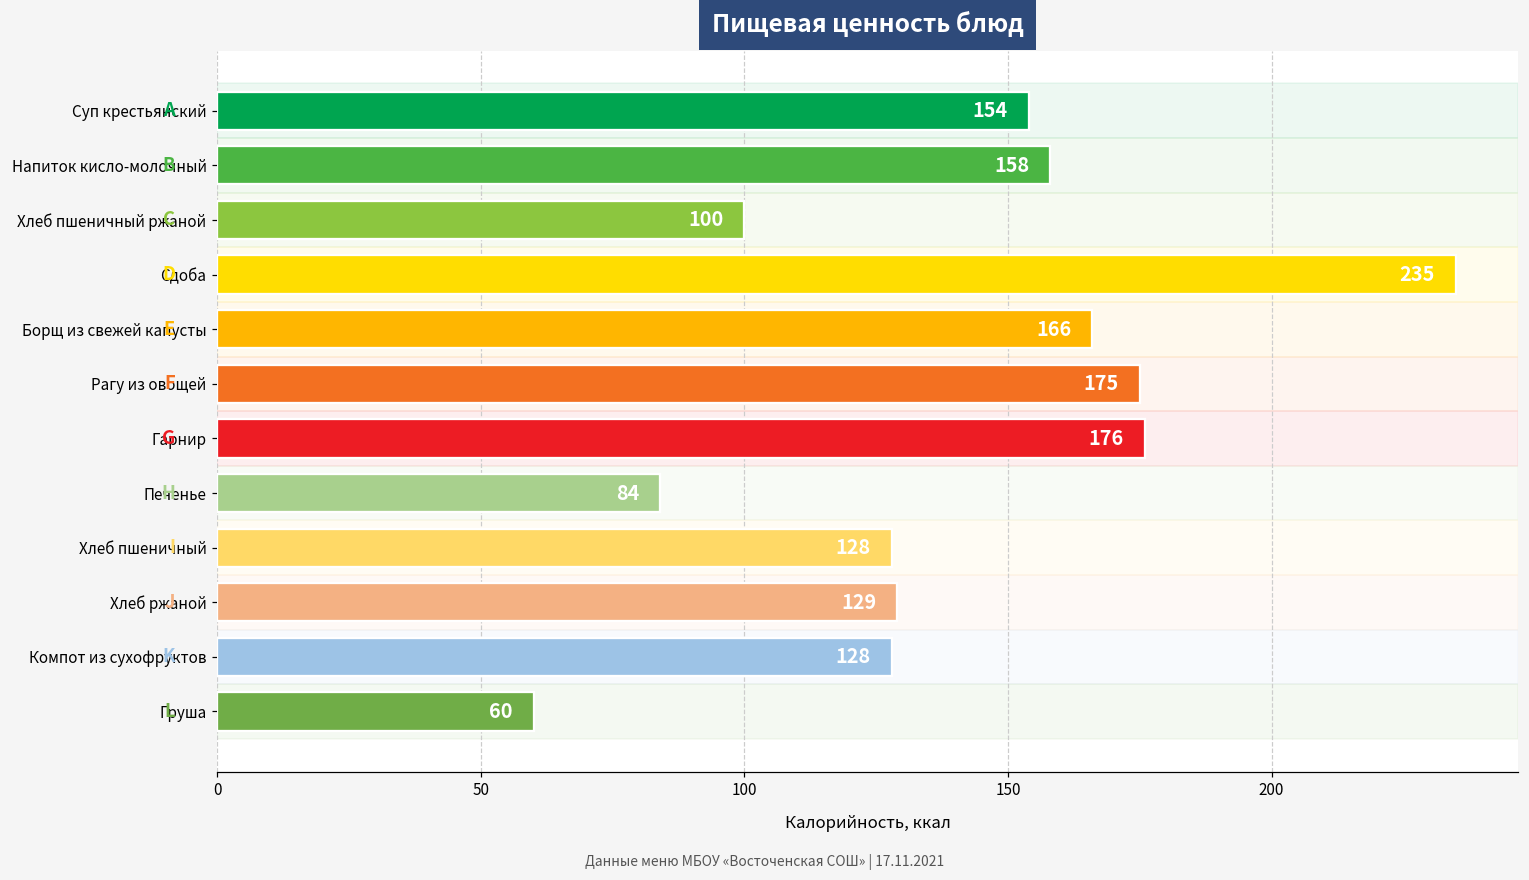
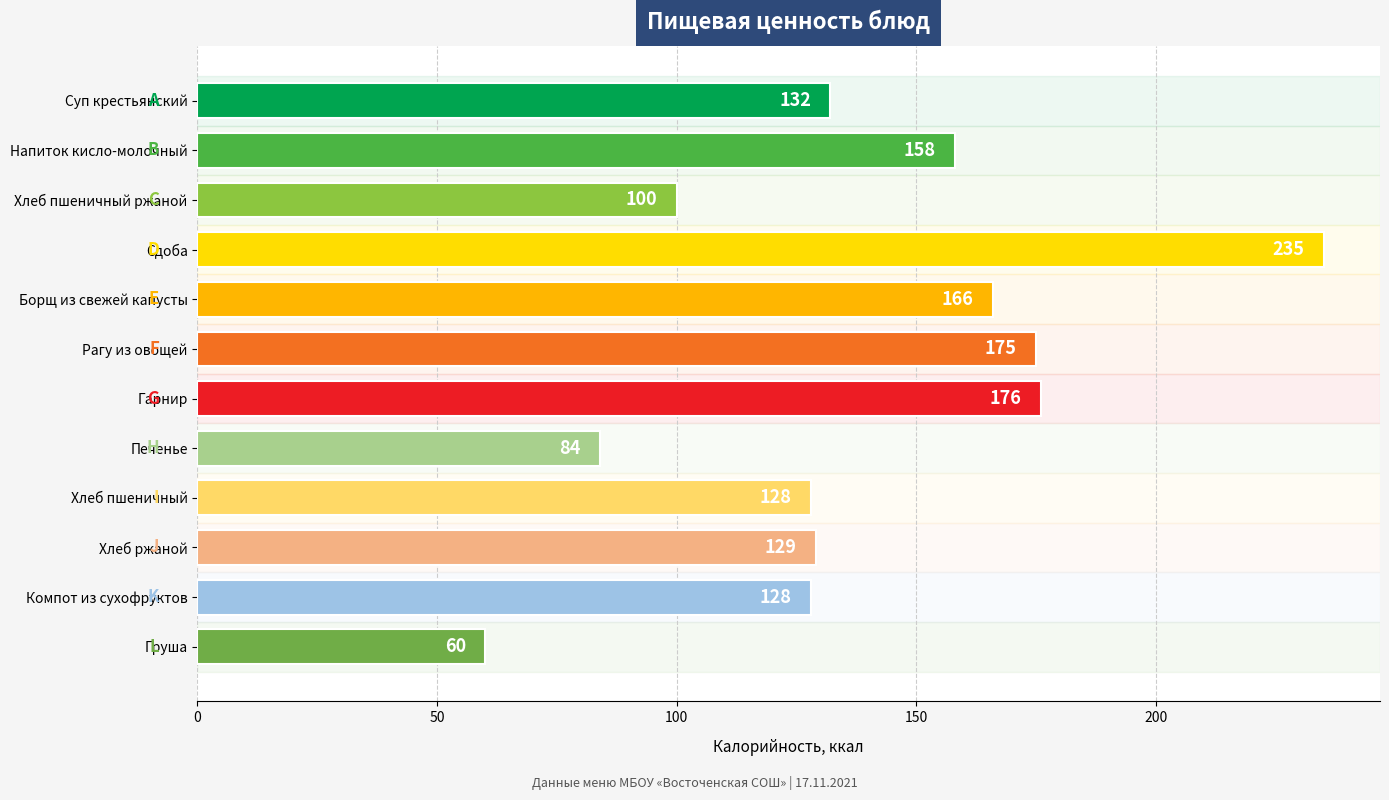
  {
-   "Суп крестьянский": 154,
+   "Суп крестьянский": 132,
    "Напиток кисло-молочный": 158,
    "Хлеб пшеничный ржаной": 100,
    "Сдоба": 235,
    "Борщ из свежей капусты": 166,
    "Рагу из овощей": 175,
    "Гарнир": 176,
    "Печенье": 84,
    "Хлеб пшеничный": 128,
    "Хлеб ржаной": 129,
    "Компот из сухофруктов": 128,
    "Груша": 60
  }
